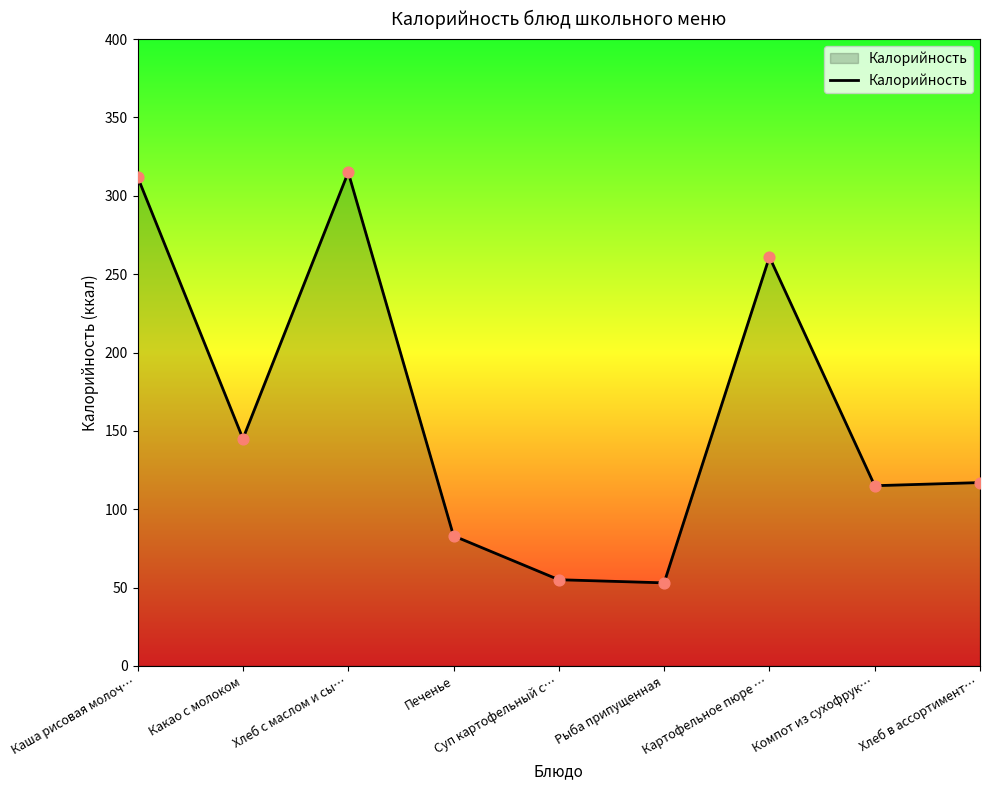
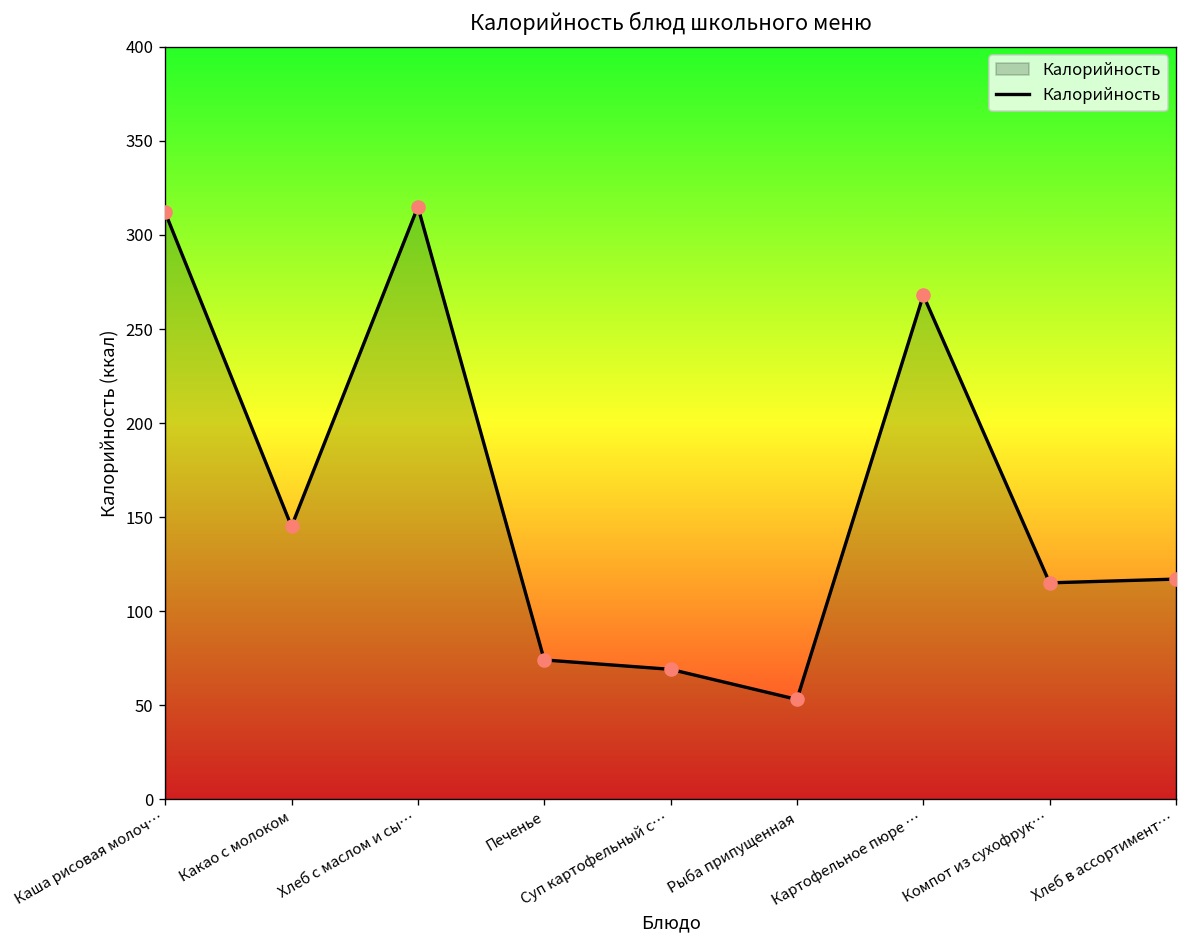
  {
    "Каша рисовая молоч…": 312,
    "Какао с молоком": 145,
    "Хлеб с маслом и сы…": 315,
-   "Печенье": 83,
-   "Суп картофельный с…": 55,
+   "Печенье": 74,
+   "Суп картофельный с…": 69,
    "Рыба припущенная": 53,
-   "Картофельное пюре …": 261,
+   "Картофельное пюре …": 268,
    "Компот из сухофрук…": 115,
    "Хлеб в ассортимент…": 117
  }
